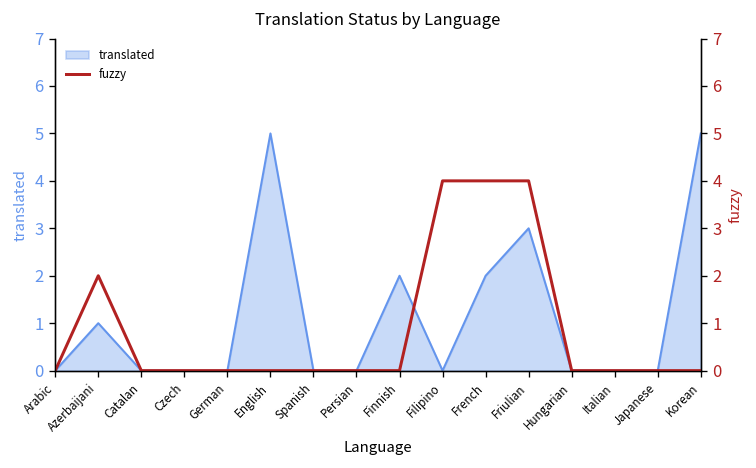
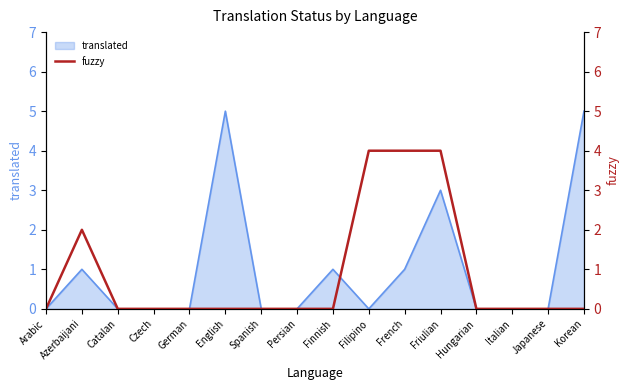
  {
    "translated": {
      "Arabic": 0,
      "Azerbaijani": 1,
      "Catalan": 0,
      "Czech": 0,
      "German": 0,
      "English": 5,
      "Spanish": 0,
      "Persian": 0,
-     "Finnish": 2,
+     "Finnish": 1,
      "Filipino": 0,
-     "French": 2,
+     "French": 1,
      "Friulian": 3,
      "Hungarian": 0,
      "Italian": 0,
      "Japanese": 0,
      "Korean": 5
    },
    "fuzzy": {
      "Arabic": 0.0,
      "Azerbaijani": 2.0,
      "Catalan": 0.0,
      "Czech": 0.0,
      "German": 0.0,
      "English": 0.0,
      "Spanish": 0.0,
      "Persian": 0.0,
      "Finnish": 0.0,
      "Filipino": 4.0,
      "French": 4.0,
      "Friulian": 4.0,
      "Hungarian": 0.0,
      "Italian": 0.0,
      "Japanese": 0.0,
      "Korean": 0.0
    }
  }
